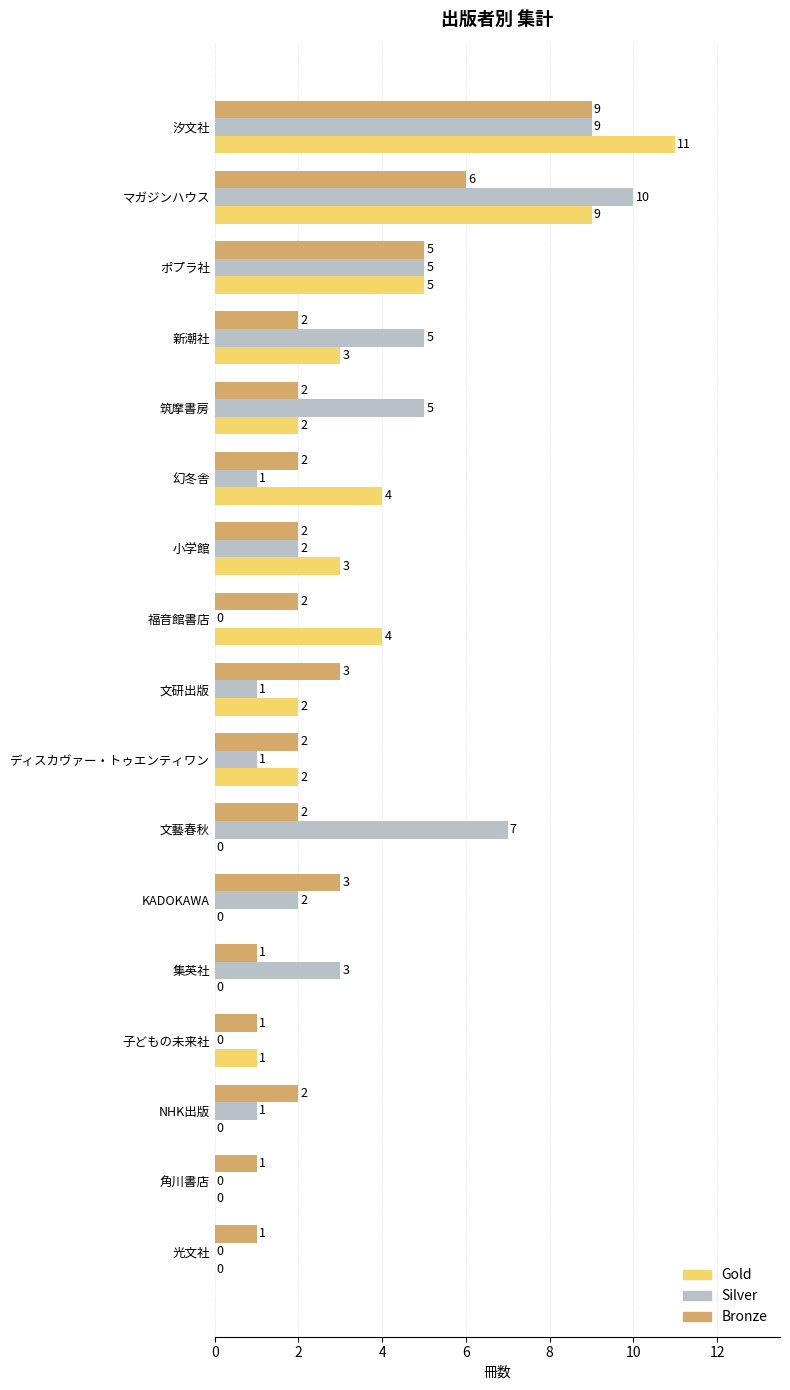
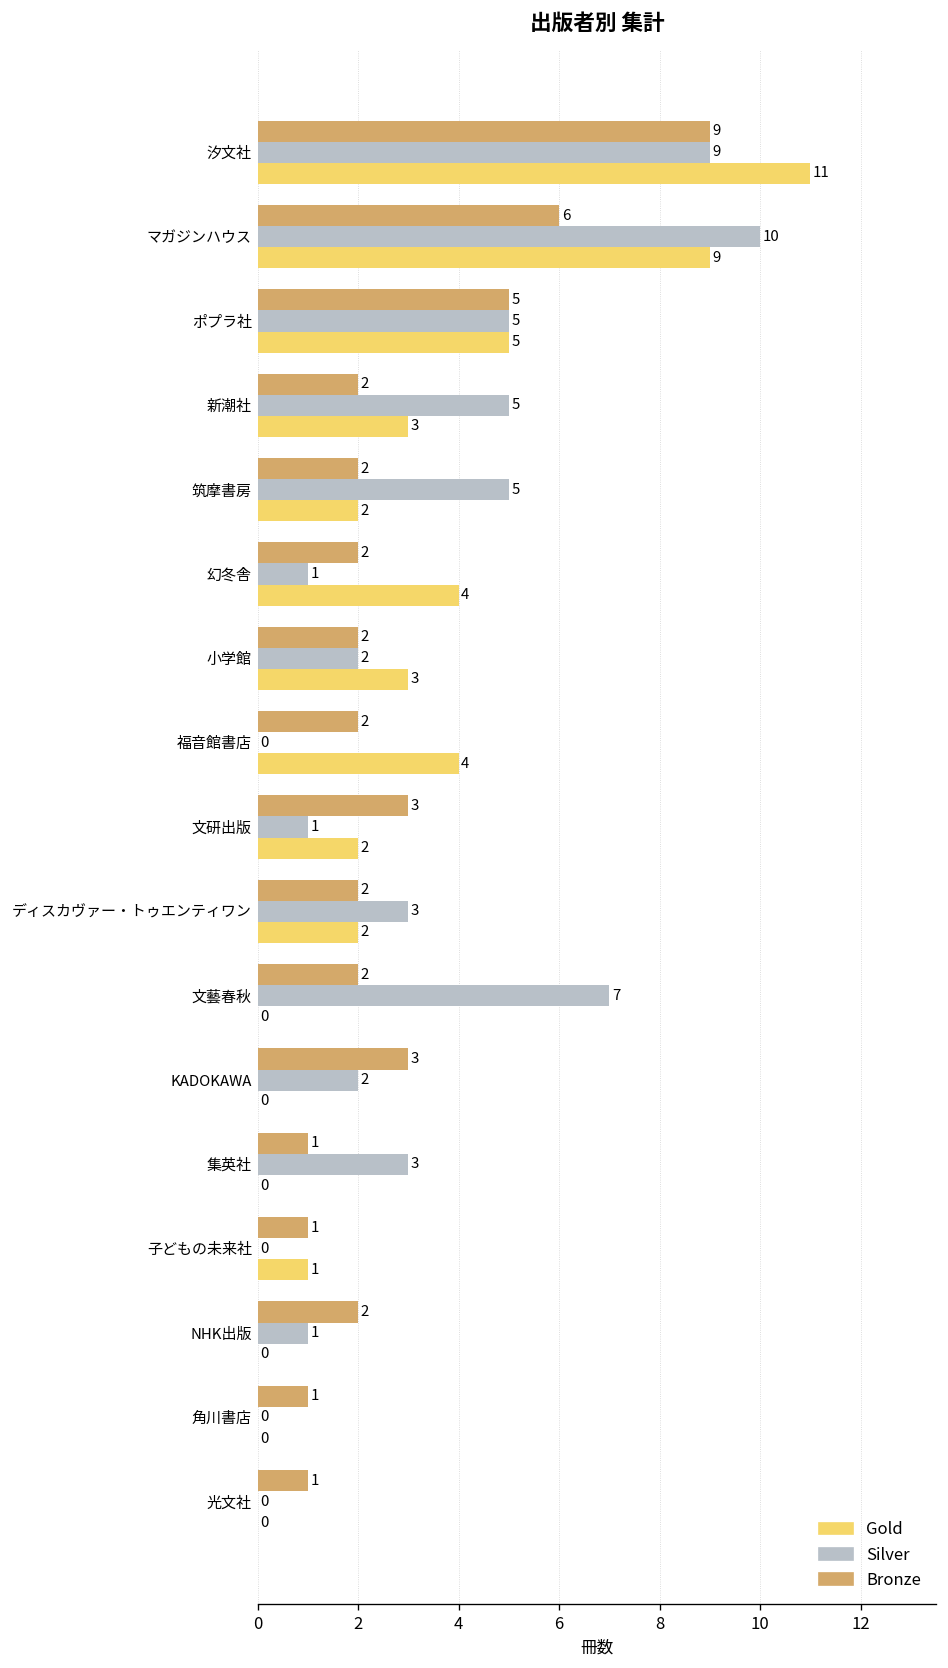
  {
    "Silver": {
      "汐文社": 9,
      "マガジンハウス": 10,
      "ポプラ社": 5,
      "新潮社": 5,
      "筑摩書房": 5,
      "幻冬舎": 1,
      "小学館": 2,
      "福音館書店": 0,
      "文研出版": 1,
-     "ディスカヴァー・トゥエンティワン": 1,
+     "ディスカヴァー・トゥエンティワン": 3,
      "文藝春秋": 7,
      "KADOKAWA": 2,
      "集英社": 3,
      "子どもの未来社": 0,
      "NHK出版": 1,
      "角川書店": 0,
      "光文社": 0
    }
  }
